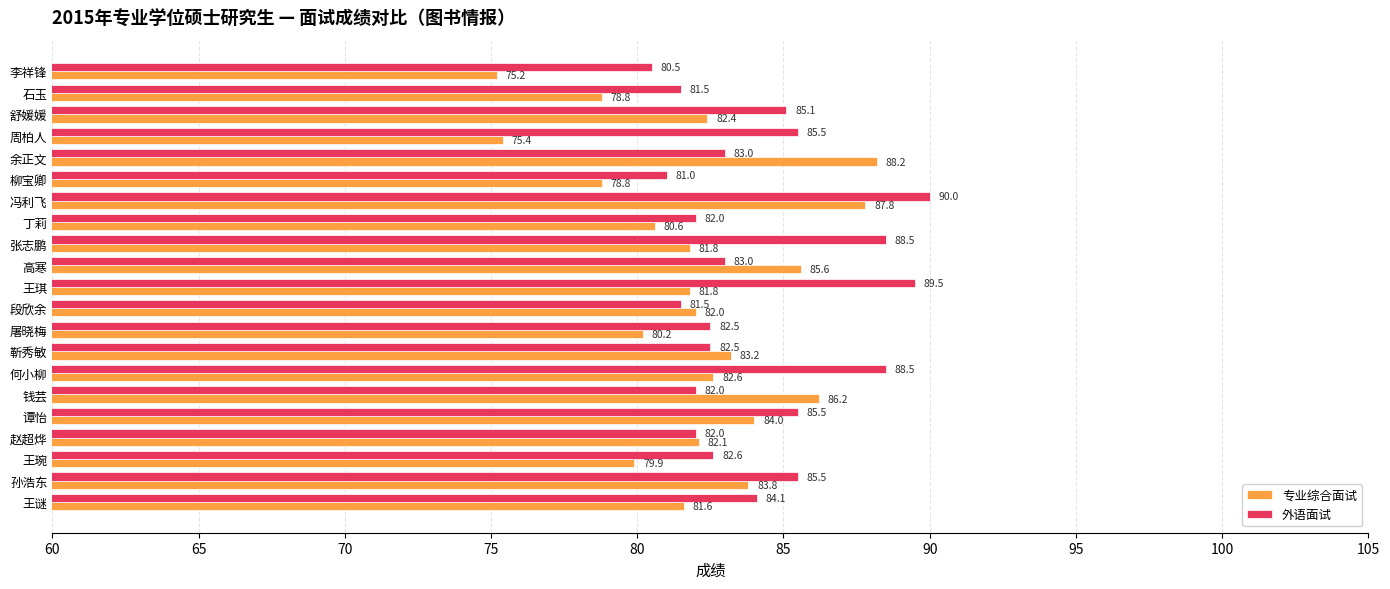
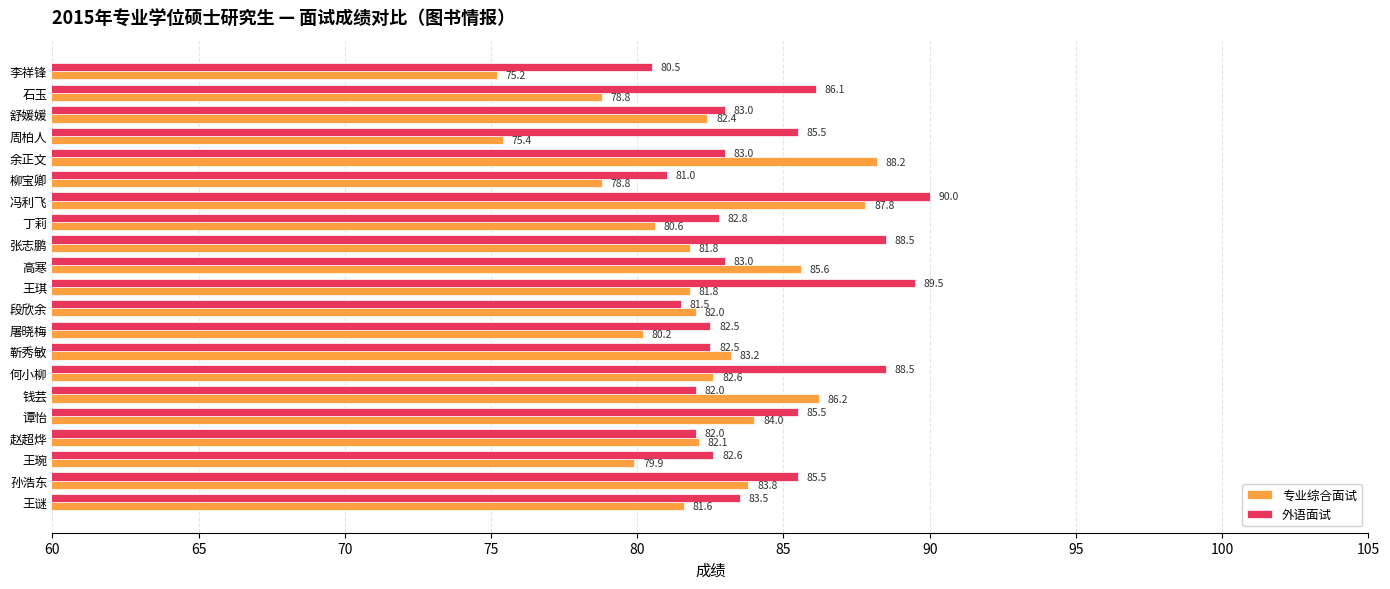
  {
    "专业综合面试": {
      "李祥锋": 75.2,
      "石玉": 78.8,
      "舒媛媛": 82.4,
      "周柏人": 75.4,
      "余正文": 88.2,
      "柳宝卿": 78.8,
      "冯利飞": 87.8,
      "丁莉": 80.6,
      "张志鹏": 81.8,
      "高寒": 85.6,
      "王琪": 81.8,
      "段欣余": 82.0,
      "屠晓梅": 80.2,
      "靳秀敏": 83.2,
      "何小柳": 82.6,
      "钱芸": 86.2,
      "谭怡": 84.0,
      "王琬": 79.9,
      "孙浩东": 83.8,
      "王谜": 81.6
    },
    "外语面试": {
      "李祥锋": 80.5,
-     "石玉": 81.5,
-     "舒媛媛": 85.1,
+     "石玉": 86.1,
+     "舒媛媛": 83.0,
      "周柏人": 85.5,
      "余正文": 83.0,
      "柳宝卿": 81.0,
      "冯利飞": 90.0,
-     "丁莉": 82.0,
+     "丁莉": 82.8,
      "张志鹏": 88.5,
      "高寒": 83.0,
      "王琪": 89.5,
      "段欣余": 81.5,
      "屠晓梅": 82.5,
      "靳秀敏": 82.5,
      "何小柳": 88.5,
      "钱芸": 82.0,
      "谭怡": 85.5,
      "王琬": 82.6,
      "孙浩东": 85.5,
-     "王谜": 84.1
+     "王谜": 83.5
    }
  }
